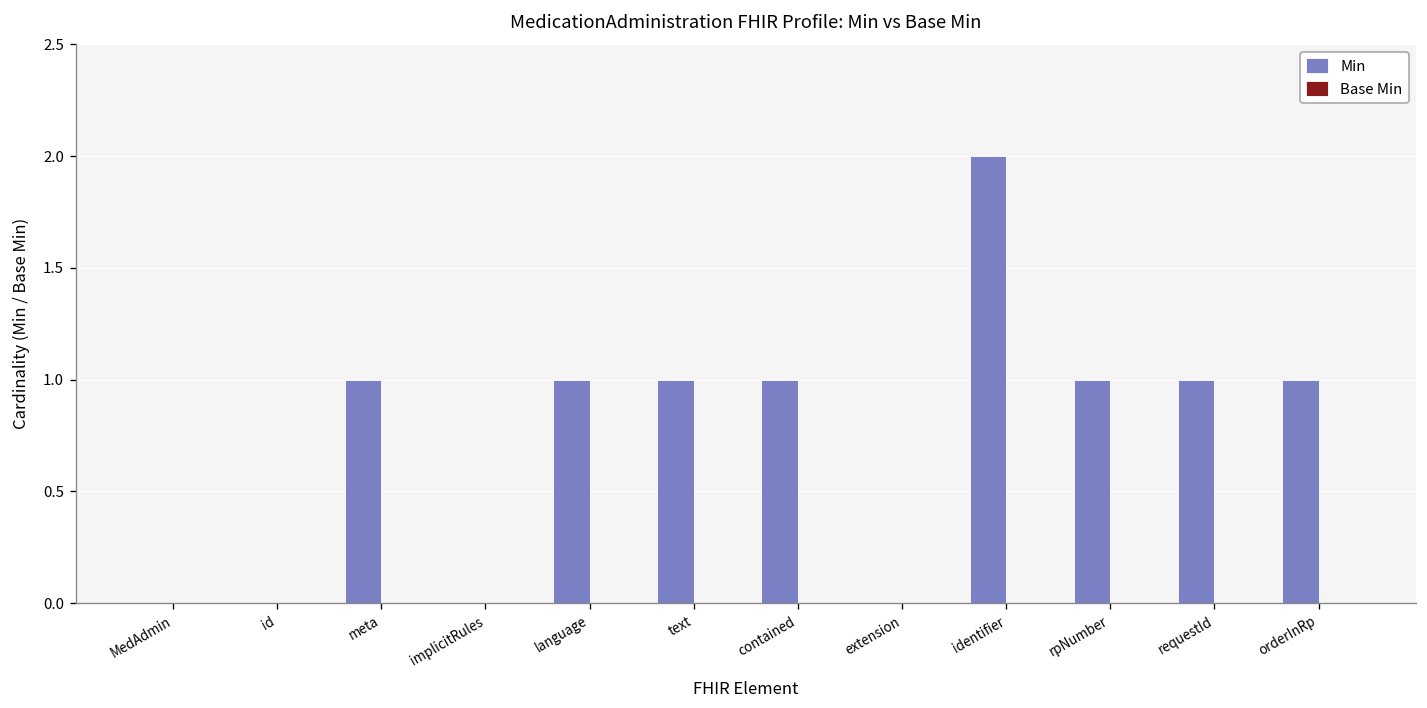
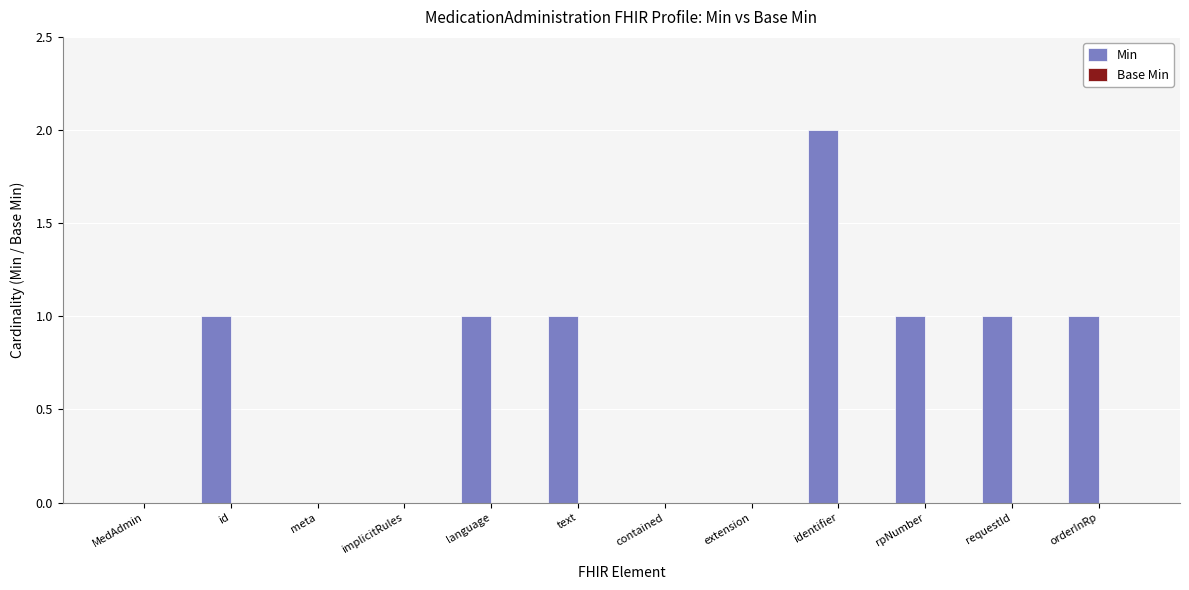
  {
    "Min": {
      "MedAdmin": 0,
-     "id": 0,
-     "meta": 1,
+     "id": 1,
+     "meta": 0,
      "implicitRules": 0,
      "language": 1,
      "text": 1,
-     "contained": 1,
+     "contained": 0,
      "extension": 0,
      "identifier": 2,
      "rpNumber": 1,
      "requestId": 1,
      "orderInRp": 1
    },
    "Base Min": {
      "MedAdmin": 0,
      "id": 0,
      "meta": 0,
      "implicitRules": 0,
      "language": 0,
      "text": 0,
      "contained": 0,
      "extension": 0,
      "identifier": 0,
      "rpNumber": 0,
      "requestId": 0,
      "orderInRp": 0
    }
  }
